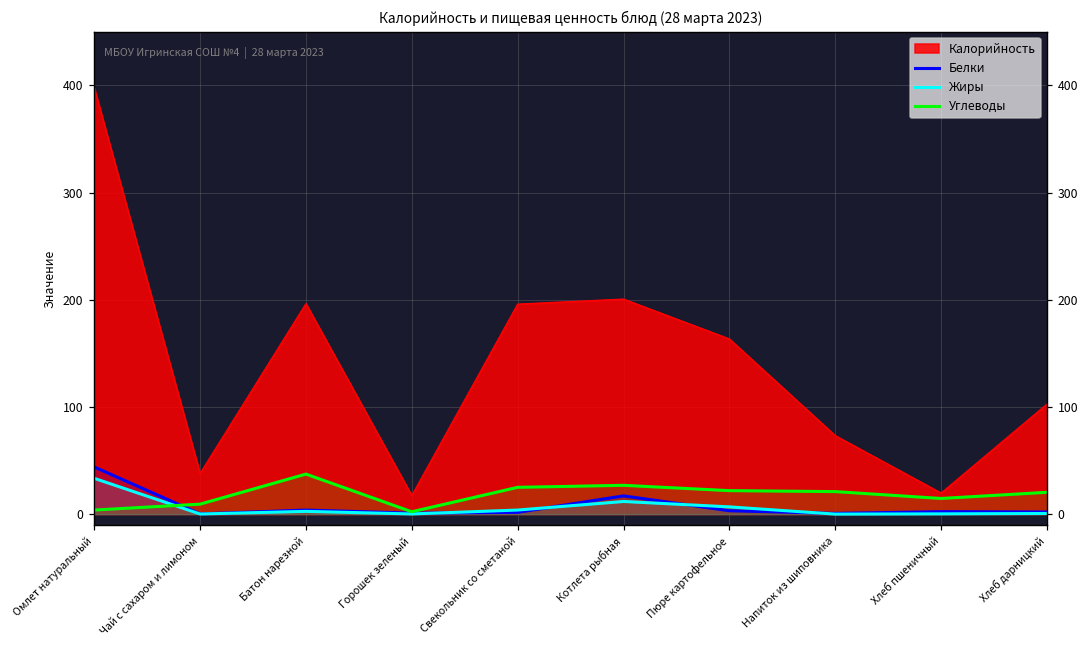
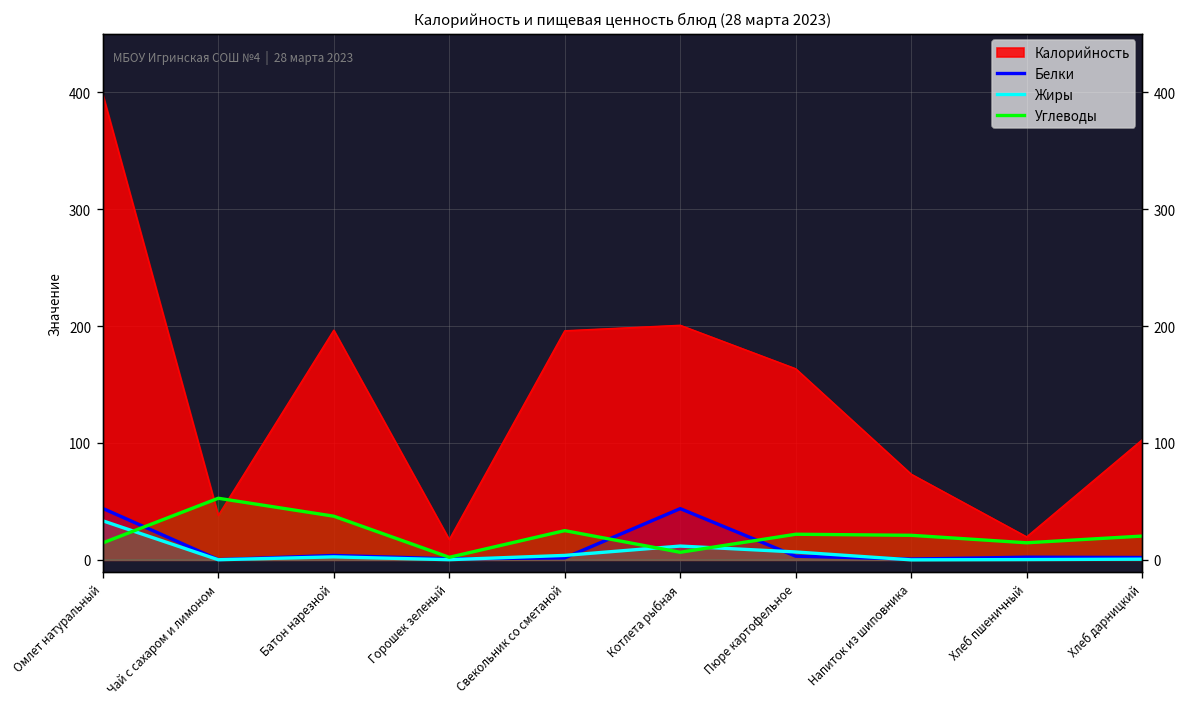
  {
    "Калорийность": {
      "Омлет натуральный": 400,
      "Чай с сахаром и лимоном": 40,
      "Батон нарезной": 200,
      "Горошек зеленый": 20,
      "Свекольник со сметаной": 200,
      "Котлета рыбная": 200,
      "Пюре картофельное": 160,
      "Напиток из шиповника": 70,
      "Хлеб пшеничный": 20,
      "Хлеб дарницкий": 100
    },
    "Белки": {
      "Омлет натуральный": 40,
-     "Котлета рыбная": 20,
+     "Котлета рыбная": 40,
      "Пюре картофельное": 0
    },
    "Жиры": {
      "Омлет натуральный": 30,
      "Котлета рыбная": 10,
      "Пюре картофельное": 10
    },
    "Углеводы": {
-     "Омлет натуральный": 0,
-     "Чай с сахаром и лимоном": 10,
+     "Омлет натуральный": 10,
+     "Чай с сахаром и лимоном": 50,
      "Батон нарезной": 40,
      "Свекольник со сметаной": 30,
-     "Котлета рыбная": 30,
+     "Котлета рыбная": 10,
      "Пюре картофельное": 20,
      "Напиток из шиповника": 20,
      "Хлеб пшеничный": 10,
      "Хлеб дарницкий": 20
    }
  }
